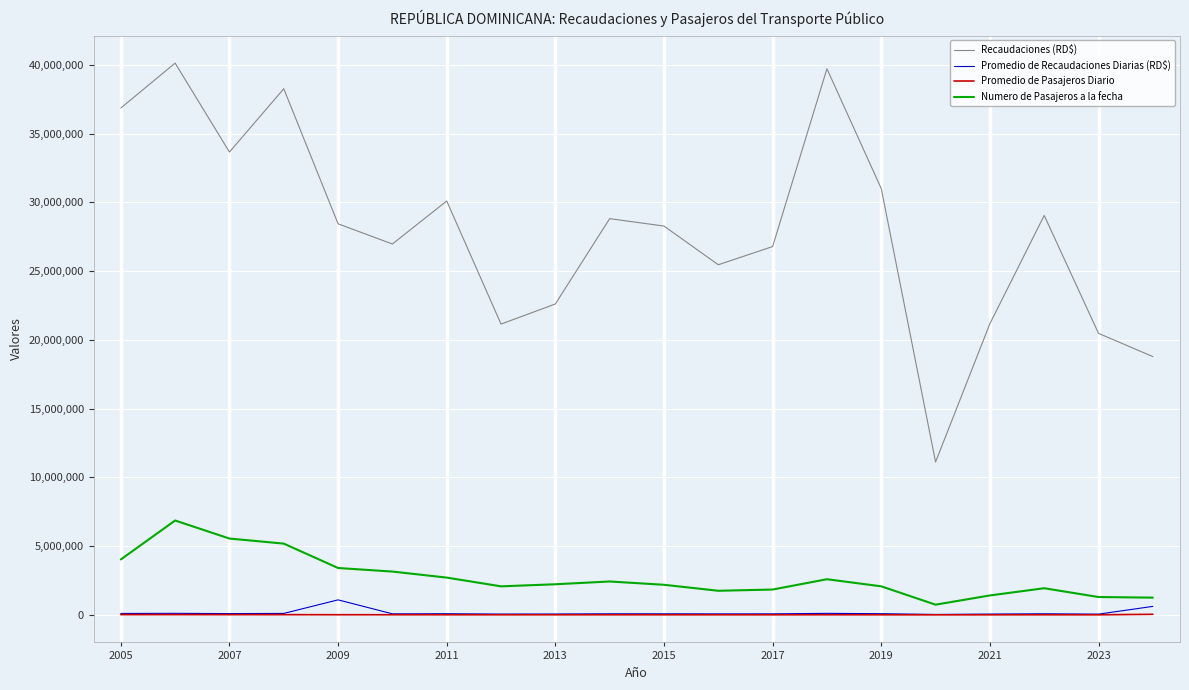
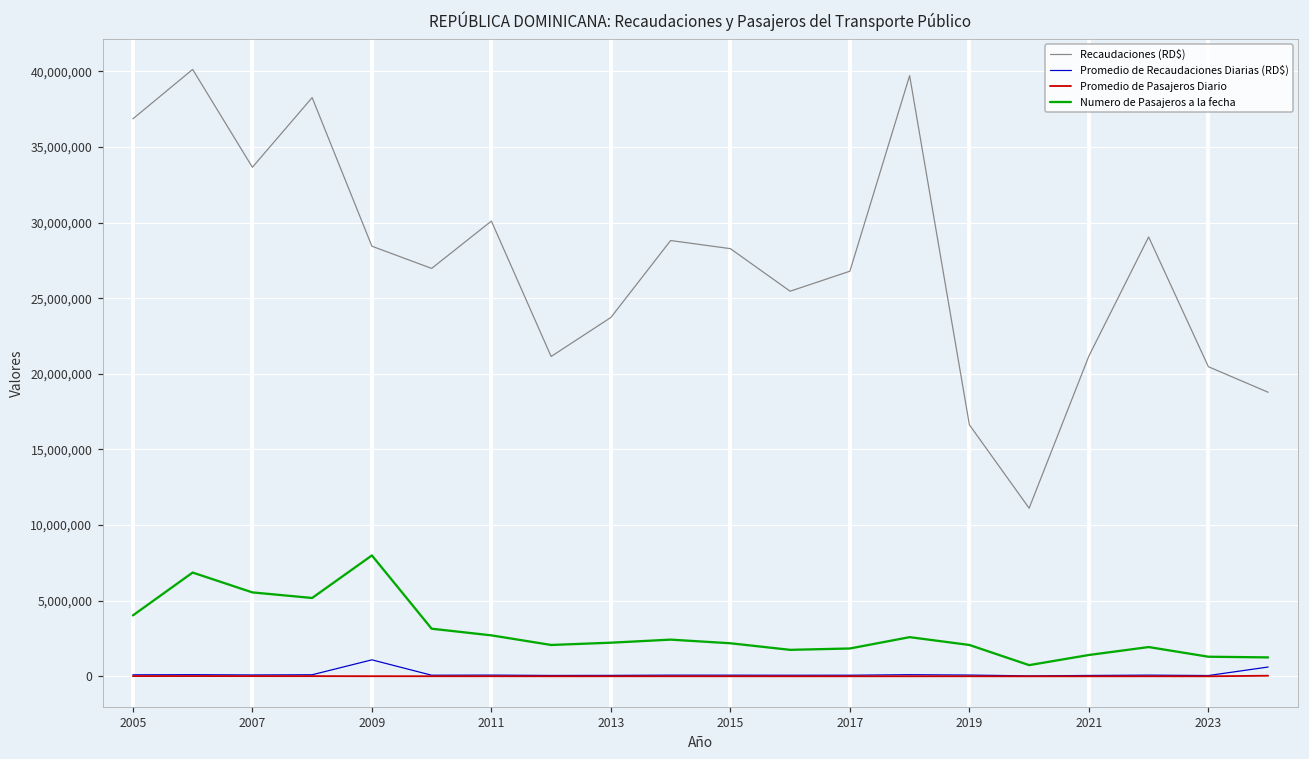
  {
    "Recaudaciones (RD$)": {
      "2005": "36,900,000",
      "2007": "33,700,000",
      "2009": "28,400,000",
      "2011": "30,100,000",
-     "2013": "22,600,000",
+     "2013": "23,700,000",
      "2015": "28,300,000",
      "2017": "26,800,000",
-     "2019": "31,000,000",
+     "2019": "16,600,000",
      "2021": "21,200,000",
      "2023": "20,500,000"
    },
    "Promedio de Recaudaciones Diarias (RD$)": {
      "2009": "1,100,000"
    },
    "Promedio de Pasajeros Diario": {
      "2009": "0"
    },
    "Numero de Pasajeros a la fecha": {
      "2005": "4,000,000",
      "2007": "5,500,000",
-     "2009": "3,400,000",
+     "2009": "8,000,000",
      "2011": "2,700,000",
      "2013": "2,200,000",
      "2015": "2,200,000",
      "2017": "1,800,000",
      "2019": "2,100,000",
      "2021": "1,400,000",
      "2023": "1,300,000"
    }
  }
